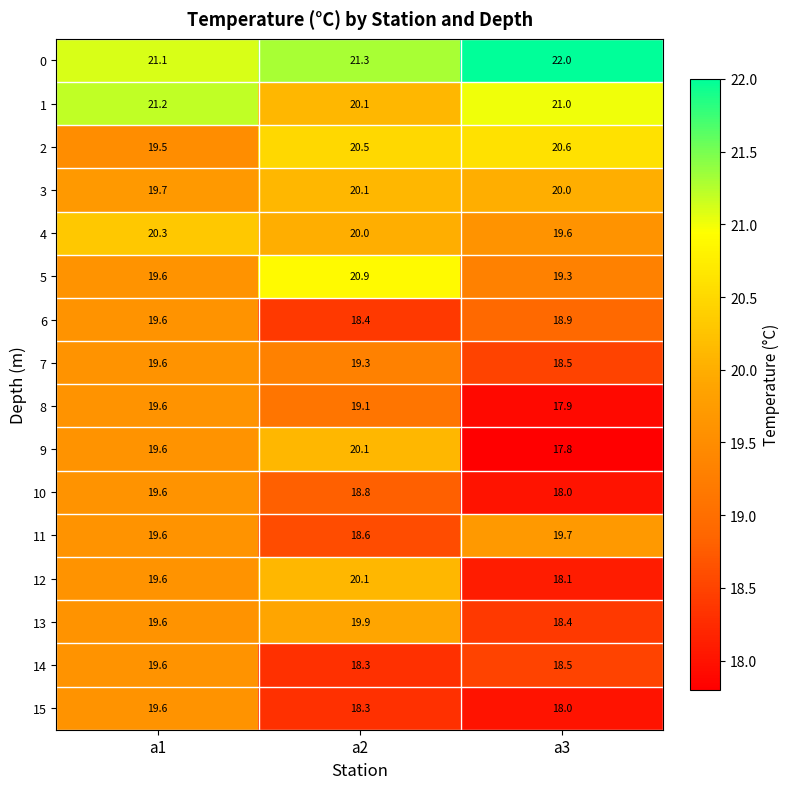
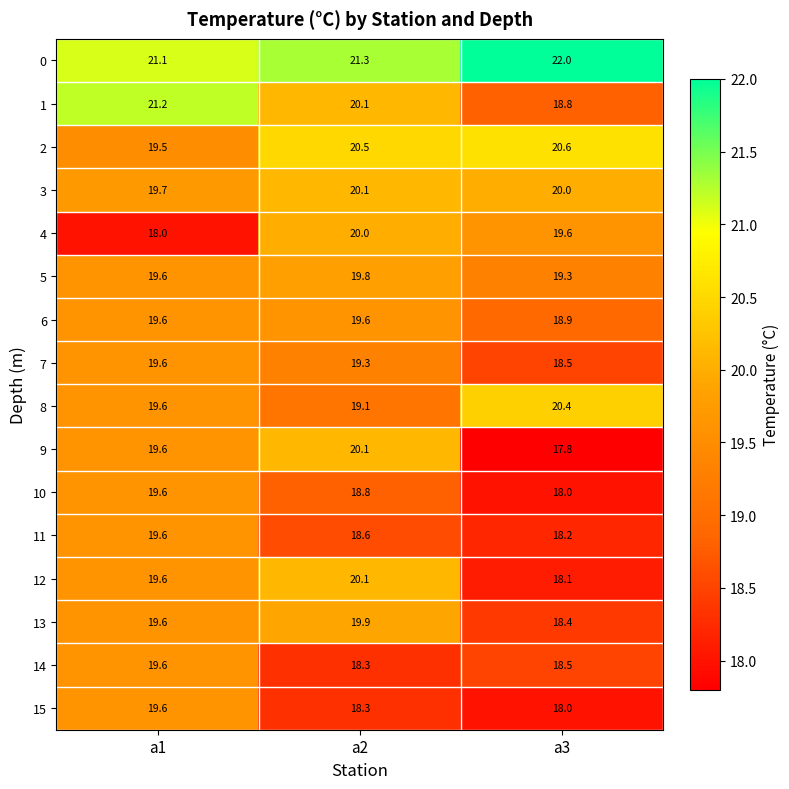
  {
    "0": {
      "a1": 21.1,
      "a2": 21.3,
      "a3": 22.0
    },
    "1": {
      "a1": 21.2,
      "a2": 20.1,
-     "a3": 21.0
+     "a3": 18.8
    },
    "2": {
      "a1": 19.5,
      "a2": 20.5,
      "a3": 20.6
    },
    "3": {
      "a1": 19.7,
      "a2": 20.1,
      "a3": 20.0
    },
    "4": {
-     "a1": 20.3,
+     "a1": 18.0,
      "a2": 20.0,
      "a3": 19.6
    },
    "5": {
      "a1": 19.6,
-     "a2": 20.9,
+     "a2": 19.8,
      "a3": 19.3
    },
    "6": {
      "a1": 19.6,
-     "a2": 18.4,
+     "a2": 19.6,
      "a3": 18.9
    },
    "7": {
      "a1": 19.6,
      "a2": 19.3,
      "a3": 18.5
    },
    "8": {
      "a1": 19.6,
      "a2": 19.1,
-     "a3": 17.9
+     "a3": 20.4
    },
    "9": {
      "a1": 19.6,
      "a2": 20.1,
      "a3": 17.8
    },
    "10": {
      "a1": 19.6,
      "a2": 18.8,
      "a3": 18.0
    },
    "11": {
      "a1": 19.6,
      "a2": 18.6,
-     "a3": 19.7
+     "a3": 18.2
    },
    "12": {
      "a1": 19.6,
      "a2": 20.1,
      "a3": 18.1
    },
    "13": {
      "a1": 19.6,
      "a2": 19.9,
      "a3": 18.4
    },
    "14": {
      "a1": 19.6,
      "a2": 18.3,
      "a3": 18.5
    },
    "15": {
      "a1": 19.6,
      "a2": 18.3,
      "a3": 18.0
    }
  }
